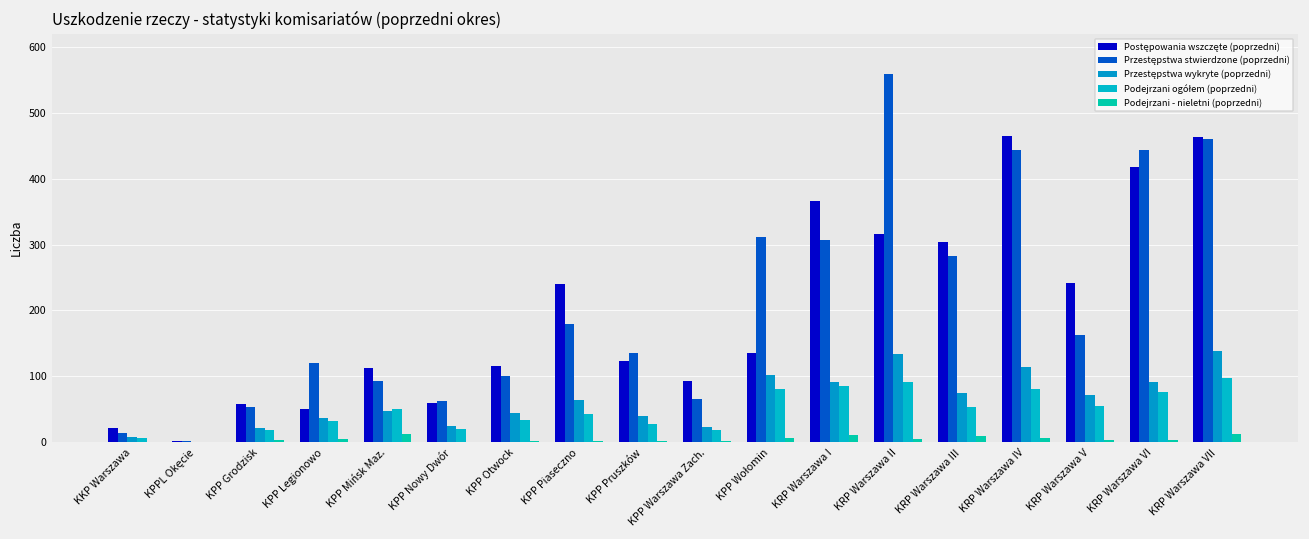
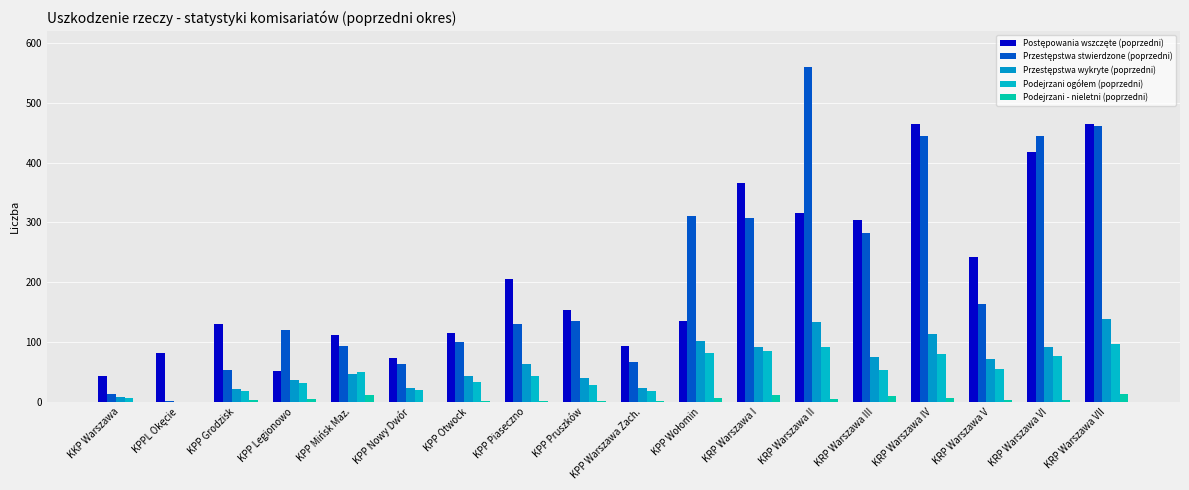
  {
    "Postępowania wszczęte (poprzedni)": {
-     "KKP Warszawa": 20,
-     "KPPL Okęcie": 0,
-     "KPP Grodzisk": 60,
+     "KKP Warszawa": 40,
+     "KPPL Okęcie": 80,
+     "KPP Grodzisk": 130,
      "KPP Legionowo": 50,
      "KPP Mińsk Maz.": 110,
-     "KPP Nowy Dwór": 60,
+     "KPP Nowy Dwór": 70,
      "KPP Otwock": 120,
-     "KPP Piaseczno": 240,
-     "KPP Pruszków": 120,
+     "KPP Piaseczno": 210,
+     "KPP Pruszków": 150,
      "KPP Warszawa Zach.": 90,
      "KPP Wołomin": 140,
      "KRP Warszawa I": 370,
      "KRP Warszawa II": 320,
      "KRP Warszawa III": 300,
      "KRP Warszawa IV": 470,
      "KRP Warszawa V": 240,
      "KRP Warszawa VI": 420,
      "KRP Warszawa VII": 460
    },
    "Przestępstwa stwierdzone (poprzedni)": {
      "KKP Warszawa": 10,
      "KPP Grodzisk": 50,
      "KPP Legionowo": 120,
      "KPP Mińsk Maz.": 90,
      "KPP Nowy Dwór": 60,
      "KPP Otwock": 100,
-     "KPP Piaseczno": 180,
+     "KPP Piaseczno": 130,
      "KPP Pruszków": 140,
      "KPP Warszawa Zach.": 70,
      "KPP Wołomin": 310,
      "KRP Warszawa I": 310,
      "KRP Warszawa II": 560,
      "KRP Warszawa III": 280,
      "KRP Warszawa IV": 440,
      "KRP Warszawa V": 160,
      "KRP Warszawa VI": 440,
      "KRP Warszawa VII": 460
    }
  }
